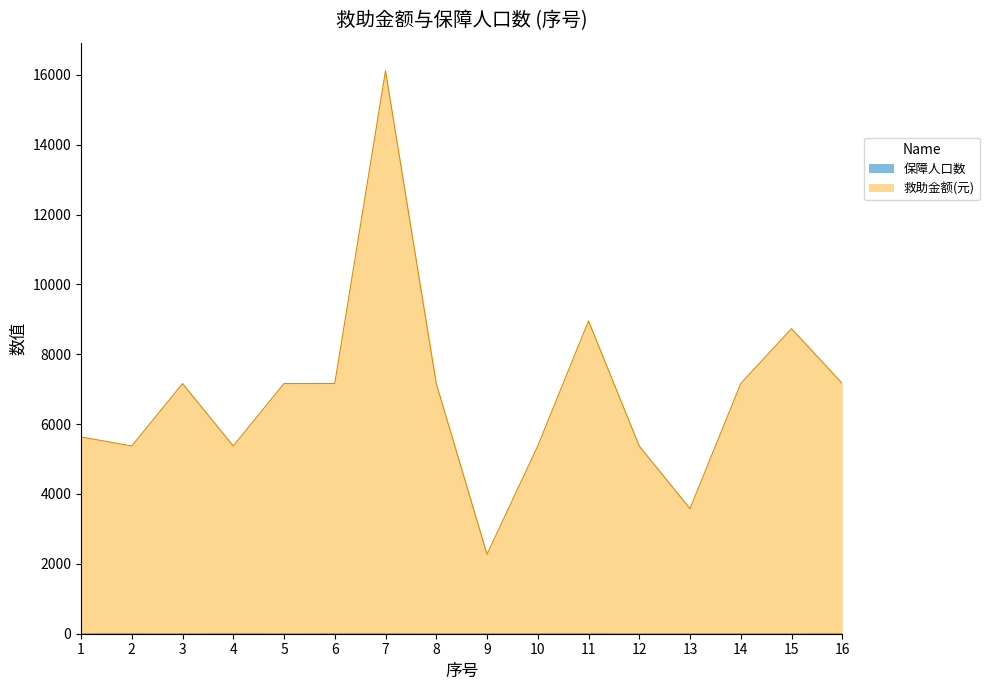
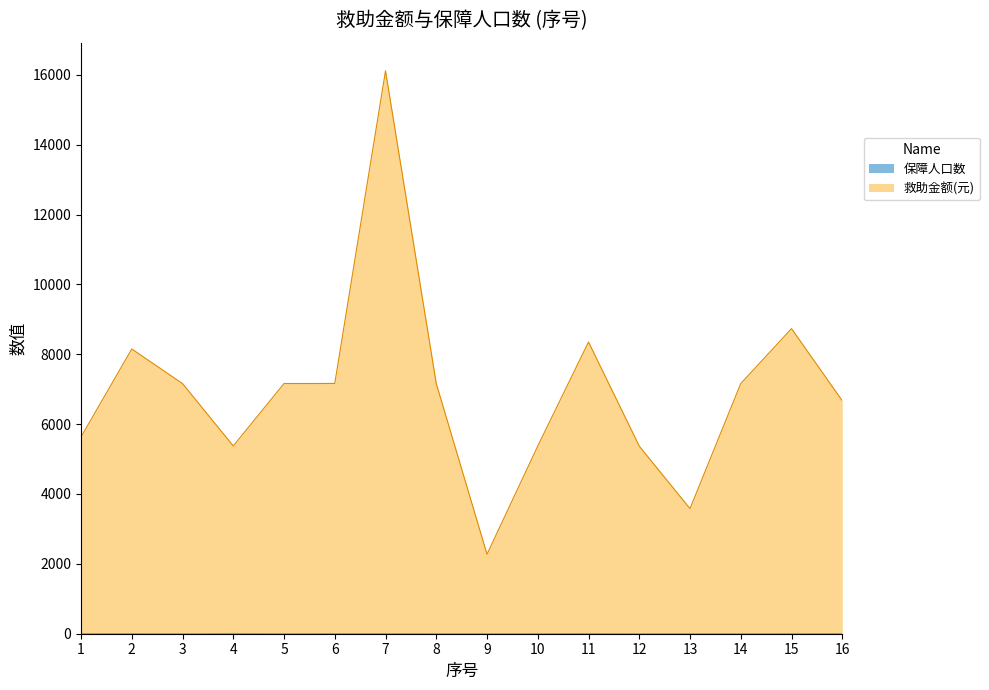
  {
    "保障人口数": {
      "1": 0,
      "2": 0,
      "3": 0,
      "4": 0,
      "5": 0,
      "6": 0,
      "7": 0,
      "8": 0,
      "9": 0,
      "10": 0,
      "11": 0,
      "12": 0,
      "13": 0,
      "14": 0,
      "15": 0,
      "16": 0
    },
    "救助金额(元)": {
      "1": 5600,
-     "2": 5400,
+     "2": 8100,
      "3": 7200,
      "4": 5400,
      "5": 7200,
      "6": 7200,
      "7": 16100,
      "8": 7200,
      "9": 2300,
      "10": 5400,
-     "11": 9000,
+     "11": 8300,
      "12": 5400,
      "13": 3600,
      "14": 7200,
      "15": 8700,
-     "16": 7200
+     "16": 6700
    }
  }
